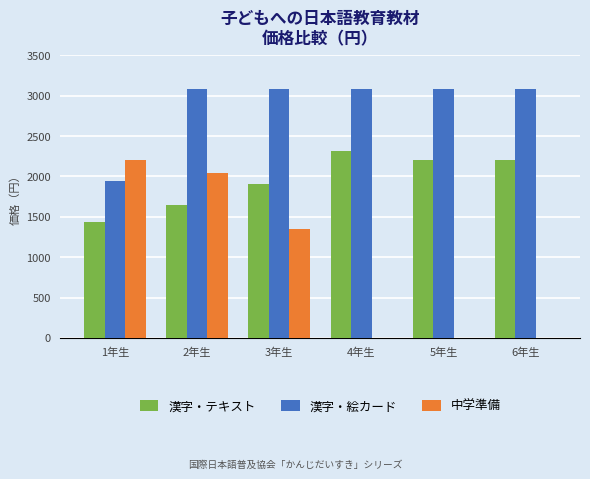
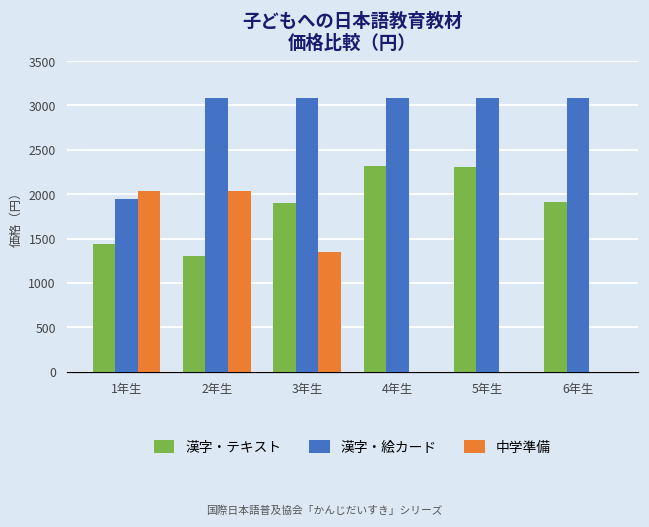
  {
    "漢字・テキスト": {
      "1年生": 1400,
-     "2年生": 1700,
+     "2年生": 1300,
      "3年生": 1900,
      "4年生": 2300,
-     "5年生": 2200,
-     "6年生": 2200
+     "5年生": 2300,
+     "6年生": 1900
    },
    "漢字・絵カード": {
      "1年生": 1900,
      "2年生": 3100,
      "3年生": 3100,
      "4年生": 3100,
      "5年生": 3100,
      "6年生": 3100
    },
    "中学準備": {
-     "1年生": 2200,
+     "1年生": 2000,
      "2年生": 2000,
      "3年生": 1300,
      "4年生": 0,
      "5年生": 0,
      "6年生": 0
    }
  }
